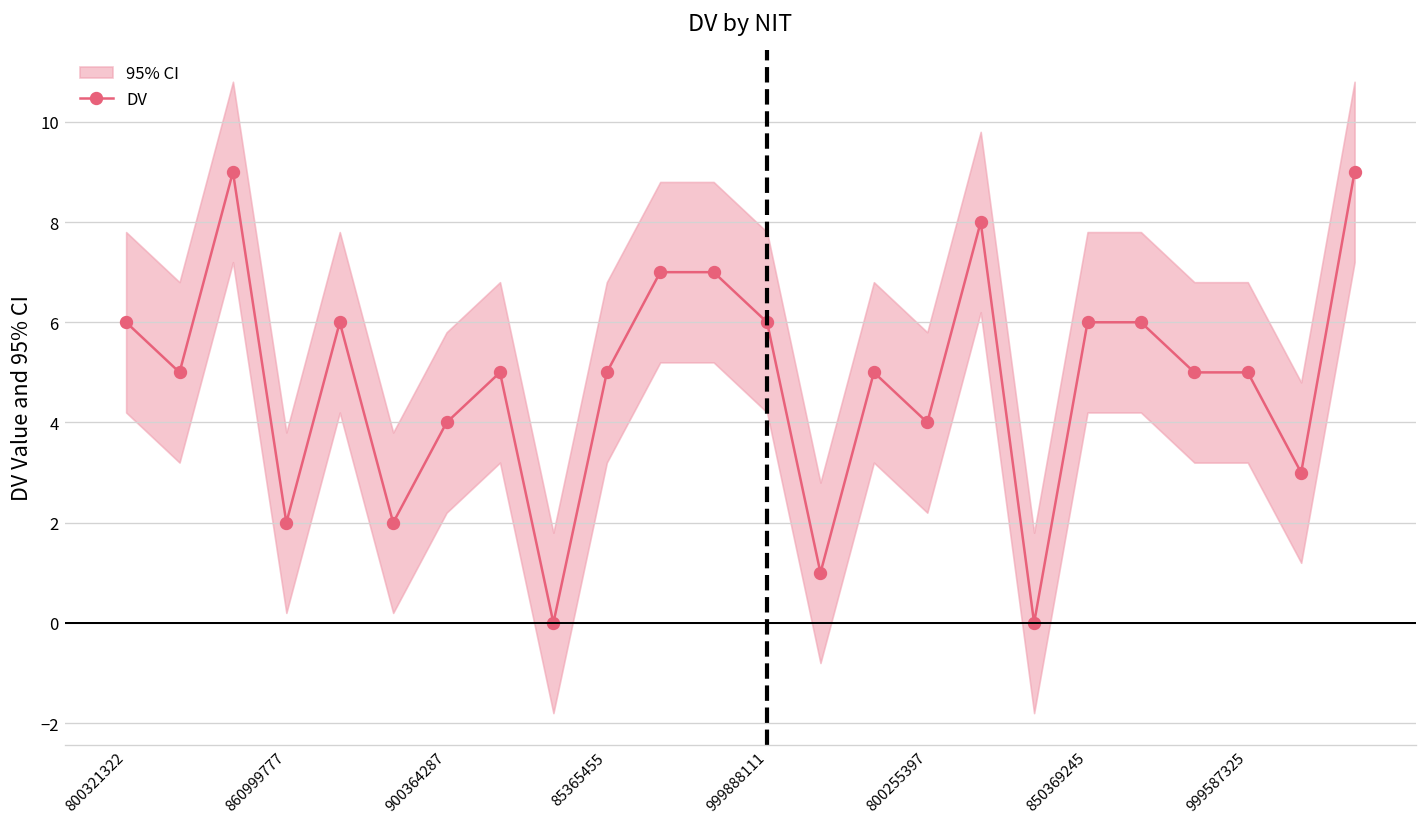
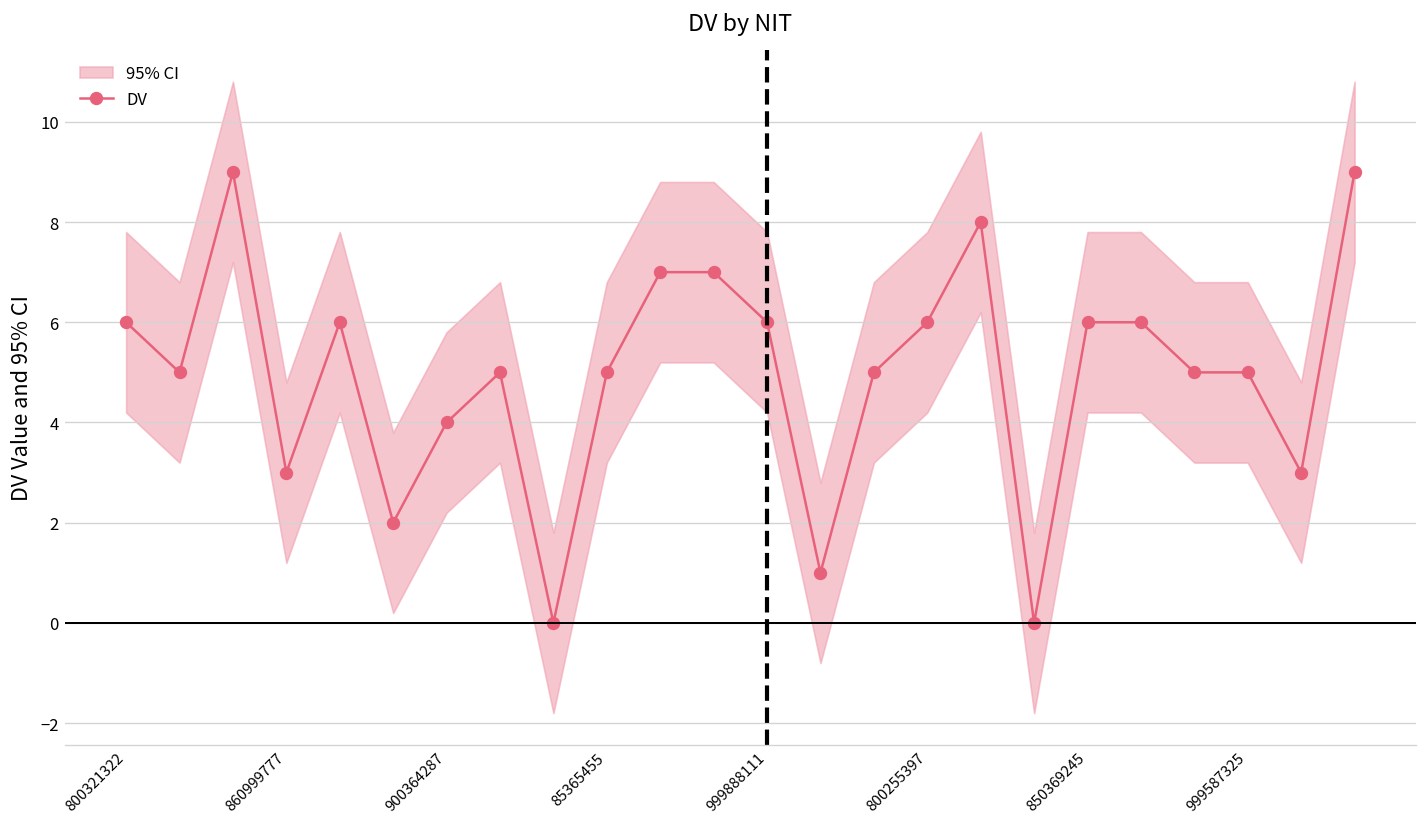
  {
    "DV": {
-     "860999777": 2,
+     "860999777": 3,
      "900364287": 4,
      "85365455": 5,
      "999888111": 6,
-     "800255397": 4,
+     "800255397": 6,
      "850369245": 6,
      "999587325": 5
    }
  }
